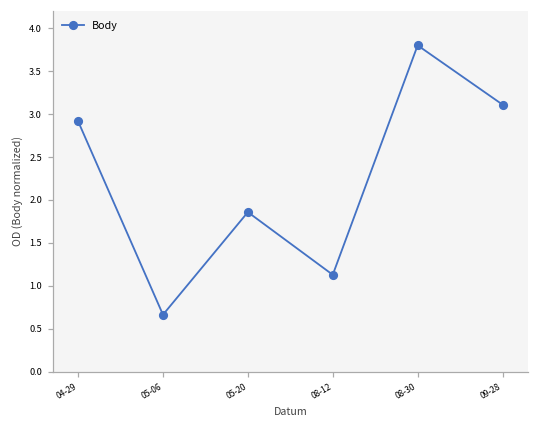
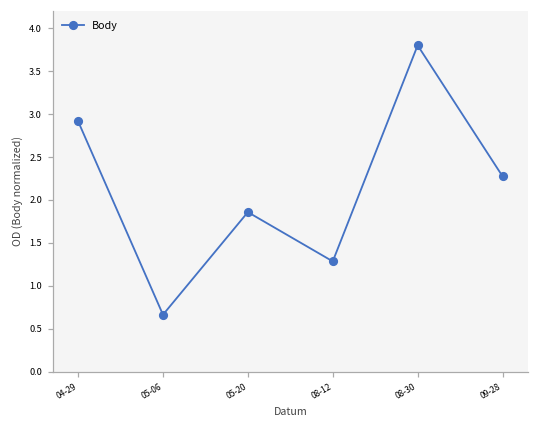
  {
    "04-29": 2.9,
    "05-06": 0.7,
    "05-20": 1.9,
-   "08-12": 1.1,
+   "08-12": 1.3,
    "08-30": 3.8,
-   "09-28": 3.1
+   "09-28": 2.3
  }
